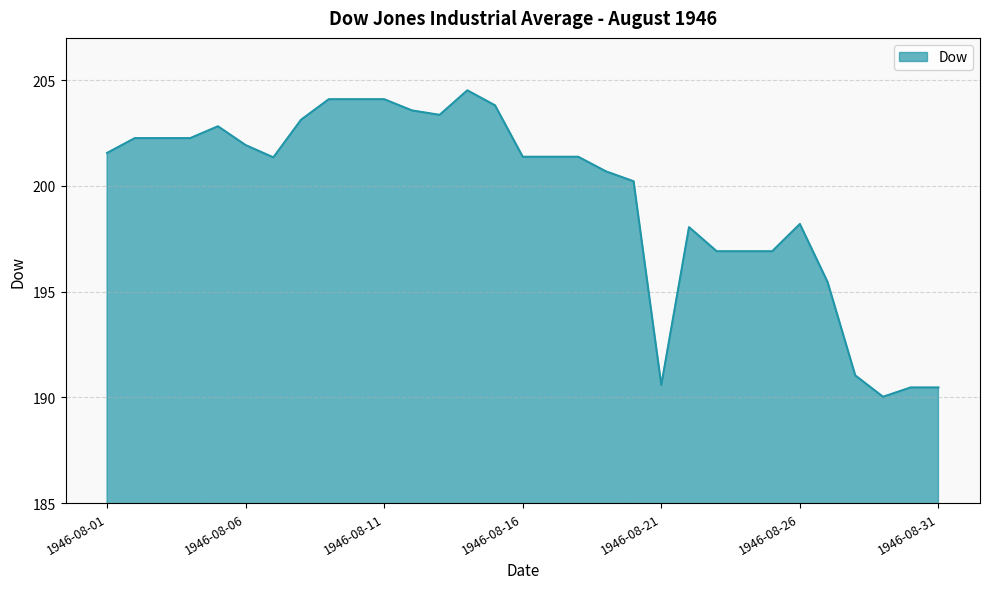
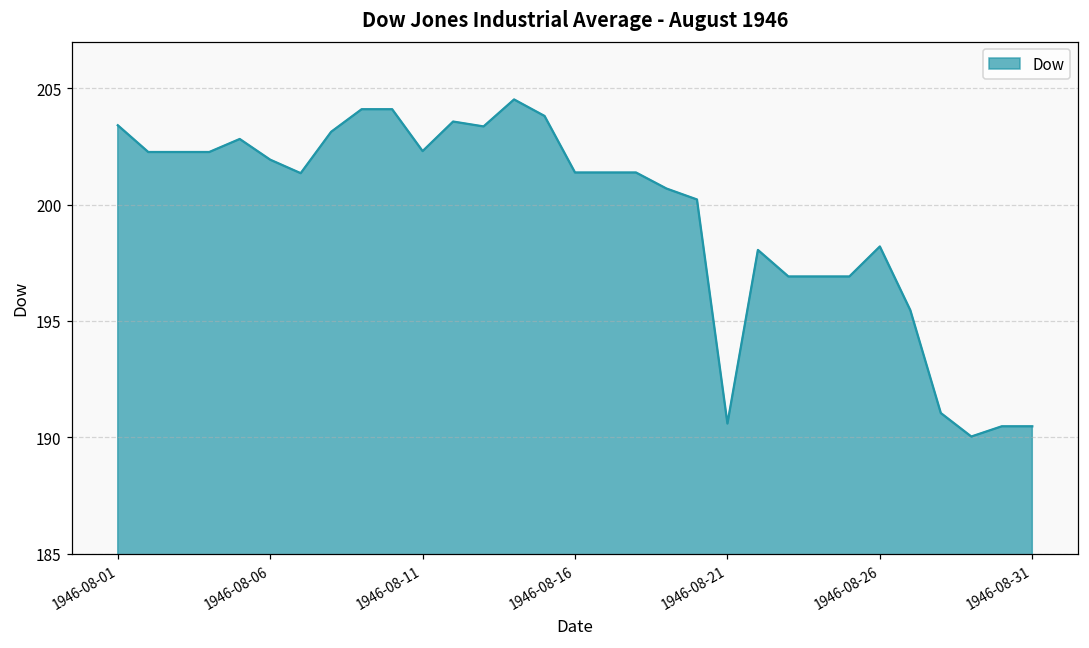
  {
-   "1946-08-01": 201.6,
+   "1946-08-01": 203.4,
    "1946-08-06": 201.9,
-   "1946-08-11": 204.1,
+   "1946-08-11": 202.3,
    "1946-08-16": 201.4,
    "1946-08-21": 190.6,
    "1946-08-26": 198.2,
    "1946-08-31": 190.5
  }
